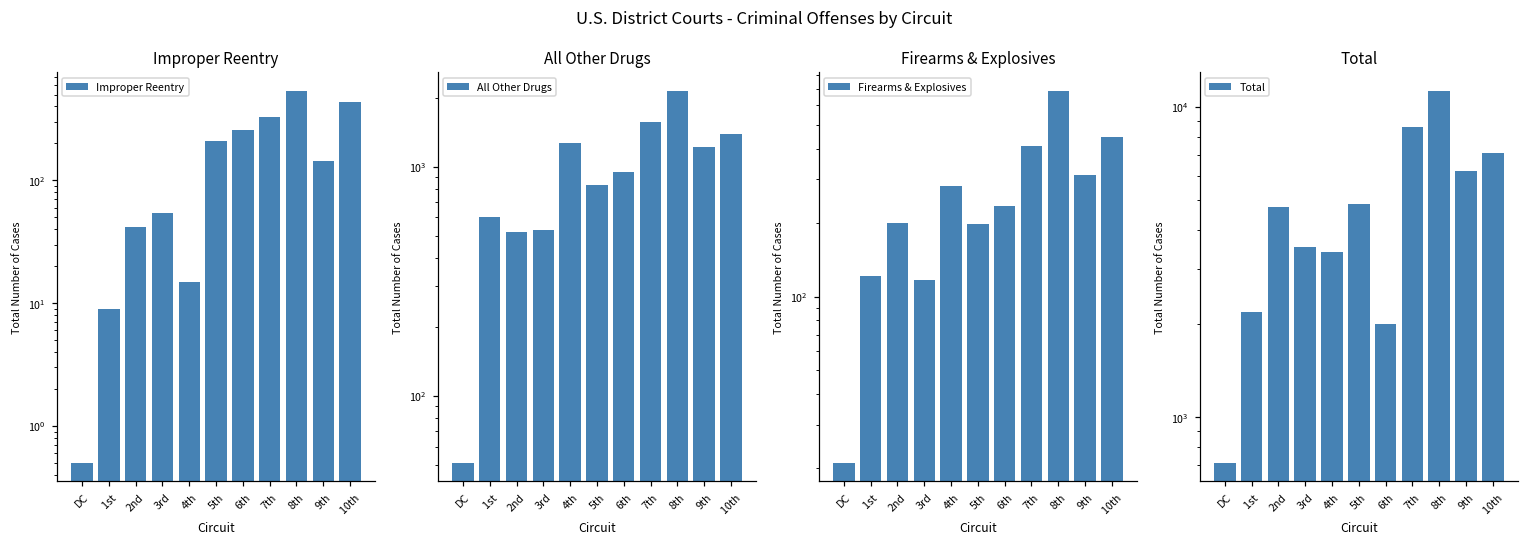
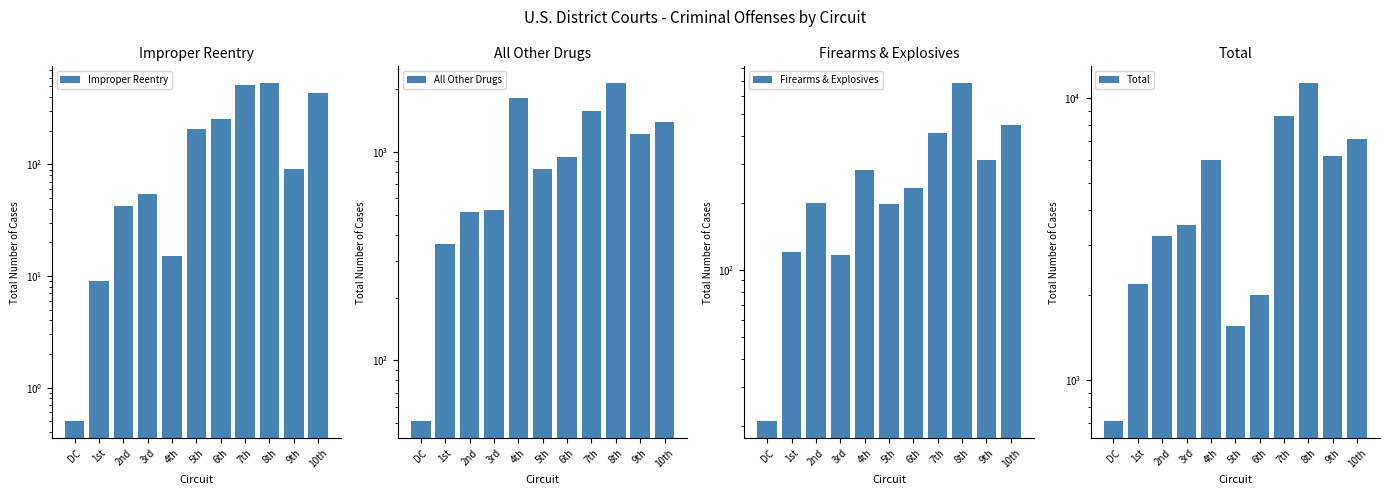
  {
    "Improper Reentry": {
      "DC": 0.5,
      "1st": 9,
      "2nd": 42,
      "3rd": 50,
      "4th": 15,
      "5th": 210,
      "6th": 260,
-     "7th": 330,
+     "7th": 500,
      "8th": 500,
-     "9th": 140,
+     "9th": 90,
      "10th": 440
    },
    "All Other Drugs": {
      "DC": 51,
-     "1st": 600,
+     "1st": 360,
      "2nd": 520,
      "3rd": 530,
-     "4th": 1300,
+     "4th": 1800,
      "5th": 830,
      "6th": 900,
      "7th": 1600,
      "8th": 2100,
      "9th": 1200,
      "10th": 1400
    },
    "Total": {
      "DC": 710,
      "1st": 2200,
-     "2nd": 4700,
+     "2nd": 3200,
      "3rd": 3500,
-     "4th": 3400,
-     "5th": 4900,
+     "4th": 6000,
+     "5th": 1600,
      "6th": 2000,
      "7th": 8600,
      "8th": 11300,
      "9th": 6200,
      "10th": 7100
    }
  }
